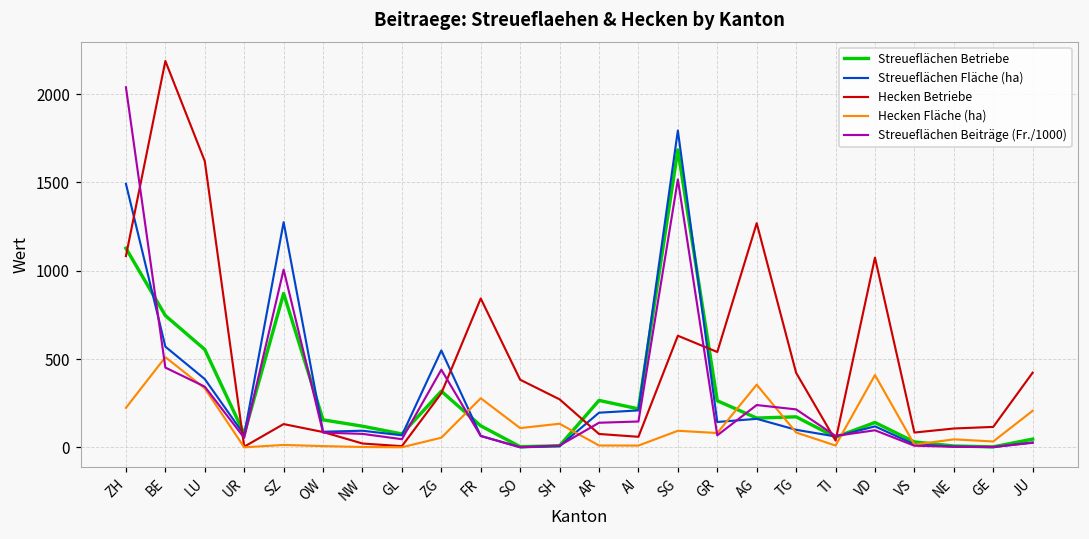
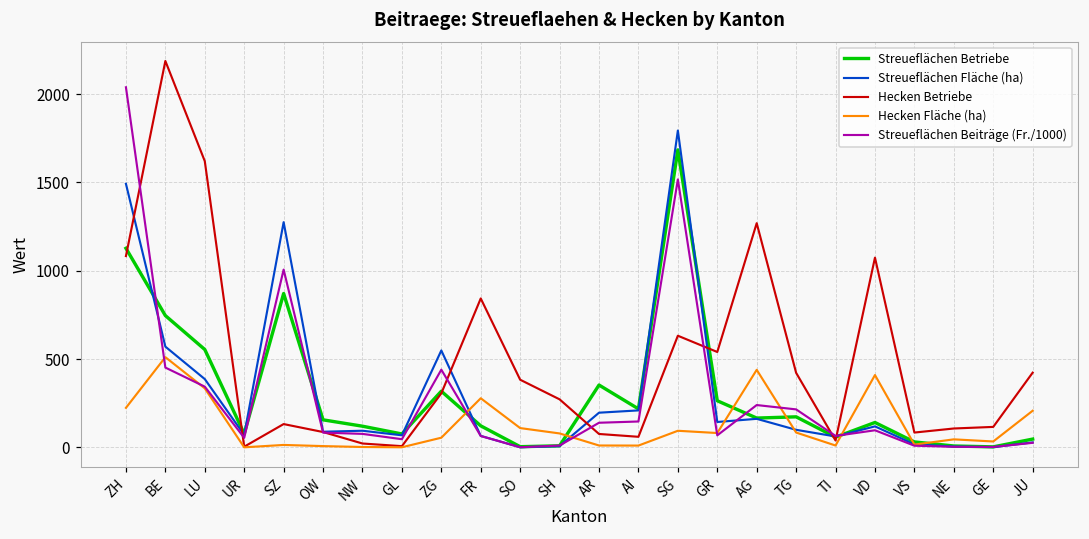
  {
    "Streueflächen Betriebe": {
      "ZH": 1130,
      "BE": 750,
      "LU": 550,
      "SZ": 870,
      "OW": 160,
      "NW": 120,
      "FR": 120,
-     "AR": 270,
+     "AR": 350,
      "SG": 1680,
      "GR": 260,
      "TG": 170,
      "VD": 140,
      "JU": 50
    },
    "Streueflächen Fläche (ha)": {
      "ZH": 1490,
      "BE": 570,
      "LU": 390,
      "SZ": 1270,
      "NW": 90,
      "ZG": 550,
      "AR": 200,
      "SG": 1790,
      "GR": 140,
      "VD": 120
    },
    "Hecken Betriebe": {
      "ZH": 1080,
      "BE": 2190,
      "LU": 1620,
      "SZ": 130,
      "NW": 20,
      "FR": 840,
      "SO": 380,
      "SH": 270,
      "AR": 80,
      "AI": 60,
      "SG": 630,
      "GR": 540,
      "AG": 1270,
      "TG": 420,
      "TI": 40,
      "VD": 1070,
      "VS": 80,
      "NE": 110,
      "GE": 120,
      "JU": 420
    },
    "Hecken Fläche (ha)": {
      "ZH": 220,
      "BE": 510,
      "SZ": 10,
      "OW": 10,
      "NW": 0,
      "ZG": 50,
      "FR": 280,
      "SO": 110,
-     "SH": 130,
+     "SH": 80,
      "AR": 10,
      "AI": 10,
      "SG": 90,
-     "AG": 360,
+     "AG": 440,
      "TI": 10,
      "VD": 410,
      "NE": 50,
      "GE": 30,
      "JU": 210
    },
    "Streueflächen Beiträge (Fr./1000)": {
      "ZH": 2040,
      "BE": 450,
      "UR": 50,
      "SZ": 1010,
      "NW": 80,
      "GL": 50,
      "ZG": 440,
      "AR": 140,
      "AI": 150,
      "SG": 1520,
      "AG": 240,
      "TG": 220,
      "VD": 100
    }
  }
